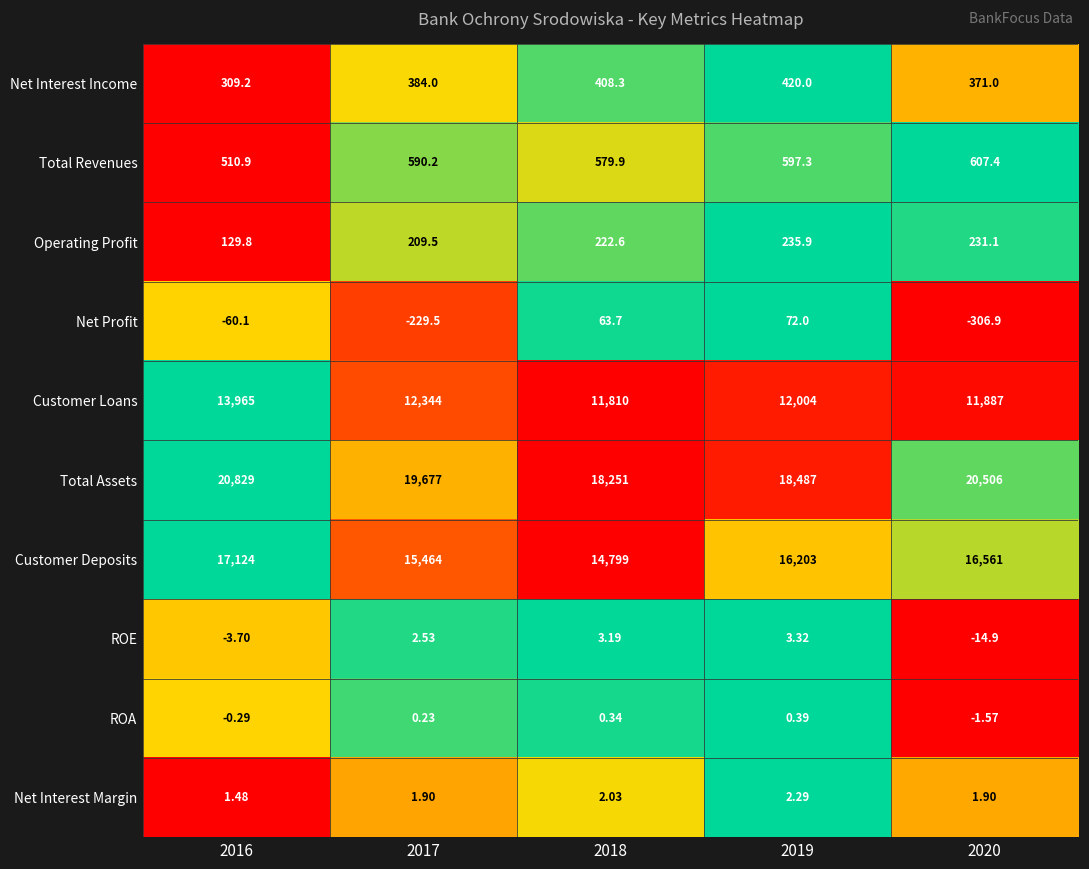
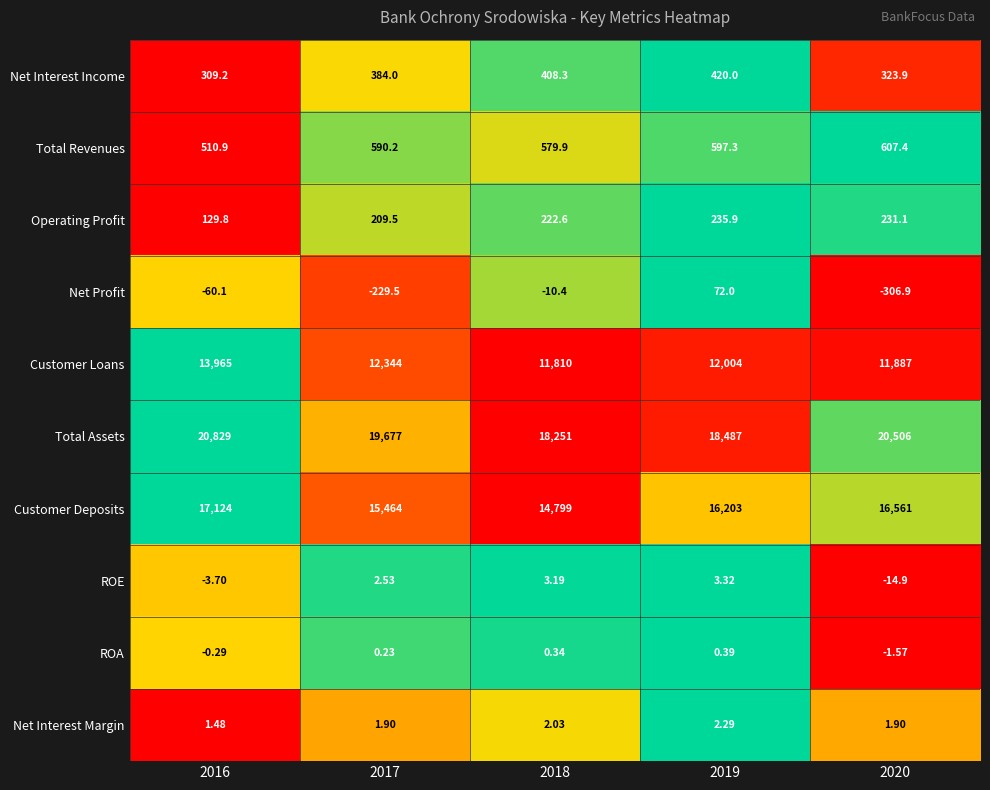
  {
    "Net Interest Income": {
      "2016": "309.2",
      "2017": "384.0",
      "2018": "408.3",
      "2019": "420.0",
-     "2020": "371.0"
+     "2020": "323.9"
    },
    "Total Revenues": {
      "2016": "510.9",
      "2017": "590.2",
      "2018": "579.9",
      "2019": "597.3",
      "2020": "607.4"
    },
    "Operating Profit": {
      "2016": "129.8",
      "2017": "209.5",
      "2018": "222.6",
      "2019": "235.9",
      "2020": "231.1"
    },
    "Net Profit": {
      "2016": "-60.1",
      "2017": "-229.5",
-     "2018": "63.7",
+     "2018": "-10.4",
      "2019": "72.0",
      "2020": "-306.9"
    },
    "Customer Loans": {
      "2016": "13,965",
      "2017": "12,344",
      "2018": "11,810",
      "2019": "12,004",
      "2020": "11,887"
    },
    "Total Assets": {
      "2016": "20,829",
      "2017": "19,677",
      "2018": "18,251",
      "2019": "18,487",
      "2020": "20,506"
    },
    "Customer Deposits": {
      "2016": "17,124",
      "2017": "15,464",
      "2018": "14,799",
      "2019": "16,203",
      "2020": "16,561"
    },
    "ROE": {
      "2016": "-3.70",
      "2017": "2.53",
      "2018": "3.19",
      "2019": "3.32",
      "2020": "-14.9"
    },
    "ROA": {
      "2016": "-0.29",
      "2017": "0.23",
      "2018": "0.34",
      "2019": "0.39",
      "2020": "-1.57"
    },
    "Net Interest Margin": {
      "2016": "1.48",
      "2017": "1.90",
      "2018": "2.03",
      "2019": "2.29",
      "2020": "1.90"
    }
  }
